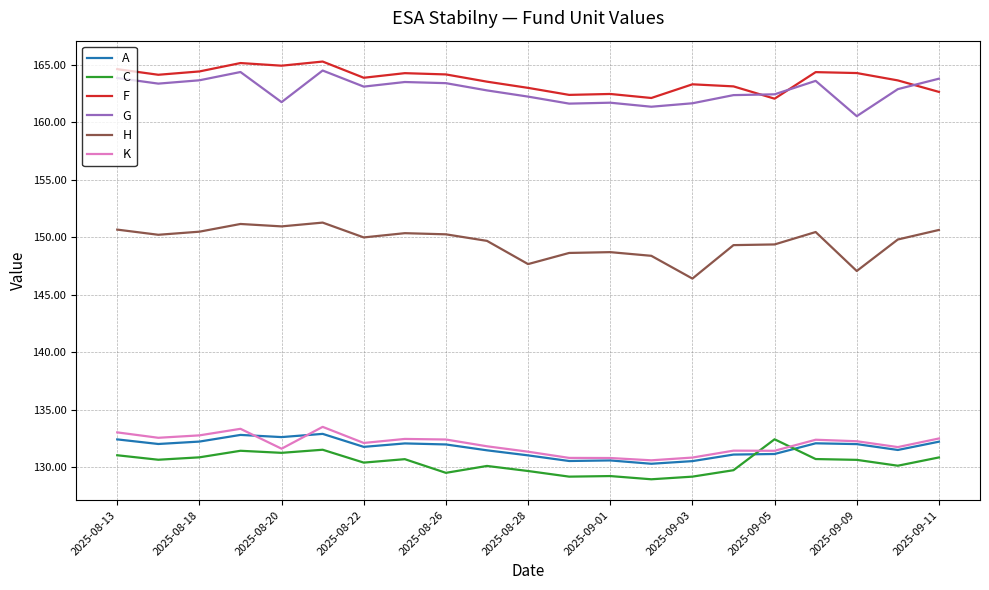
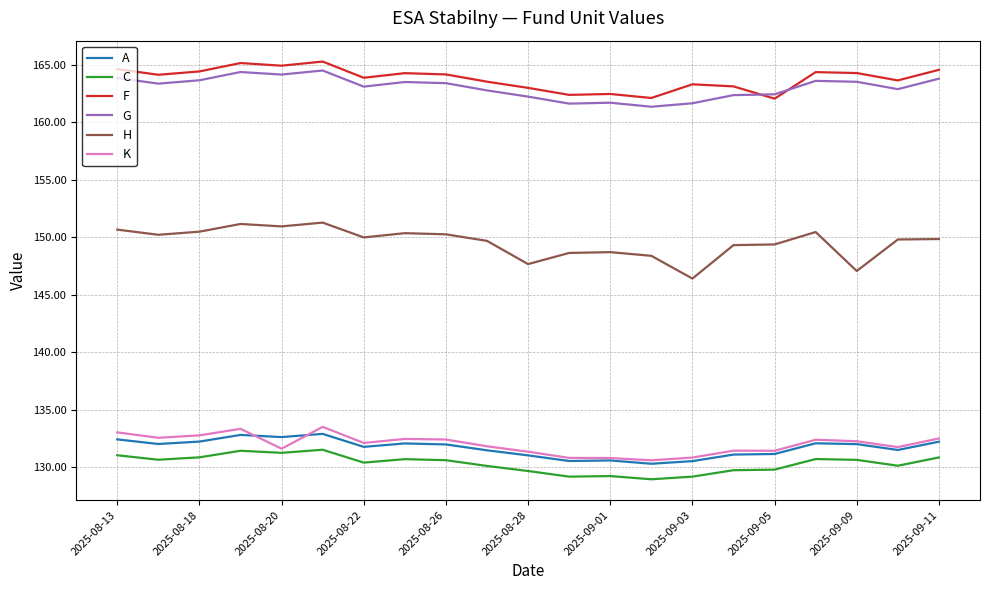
  {
    "A": {
      "2025-08-13": 132.4,
      "2025-08-18": 132.2,
      "2025-08-20": 132.6,
      "2025-08-22": 131.8,
      "2025-08-26": 132.0,
      "2025-08-28": 131.0,
      "2025-09-03": 130.5,
      "2025-09-05": 131.1,
      "2025-09-09": 132.0,
      "2025-09-11": 132.2
    },
    "C": {
      "2025-08-13": 131.0,
      "2025-08-18": 130.9,
      "2025-08-20": 131.2,
      "2025-08-22": 130.4,
-     "2025-08-26": 129.5,
+     "2025-08-26": 130.6,
      "2025-08-28": 129.7,
      "2025-09-01": 129.2,
      "2025-09-03": 129.2,
-     "2025-09-05": 132.4,
+     "2025-09-05": 129.8,
      "2025-09-09": 130.6,
      "2025-09-11": 130.8
    },
    "F": {
      "2025-08-18": 164.4,
      "2025-08-20": 164.9,
      "2025-08-22": 163.9,
      "2025-08-26": 164.2,
      "2025-08-28": 163.0,
      "2025-09-01": 162.5,
      "2025-09-03": 163.3,
      "2025-09-05": 162.1,
      "2025-09-09": 164.3,
-     "2025-09-11": 162.6
+     "2025-09-11": 164.6
    },
    "G": {
      "2025-08-18": 163.7,
-     "2025-08-20": 161.8,
+     "2025-08-20": 164.2,
      "2025-08-22": 163.1,
      "2025-08-26": 163.4,
      "2025-08-28": 162.2,
      "2025-09-01": 161.7,
      "2025-09-03": 161.7,
      "2025-09-05": 162.4,
-     "2025-09-09": 160.5,
+     "2025-09-09": 163.5,
      "2025-09-11": 163.8
    },
    "H": {
      "2025-08-13": 150.7,
      "2025-08-18": 150.5,
      "2025-08-20": 150.9,
      "2025-08-22": 150.0,
      "2025-08-26": 150.3,
      "2025-08-28": 147.7,
      "2025-09-01": 148.7,
      "2025-09-03": 146.4,
      "2025-09-05": 149.4,
      "2025-09-09": 147.1,
-     "2025-09-11": 150.6
+     "2025-09-11": 149.8
    },
    "K": {
      "2025-08-13": 133.0,
      "2025-08-18": 132.8,
      "2025-08-20": 131.6,
      "2025-08-22": 132.1,
      "2025-08-26": 132.4,
      "2025-08-28": 131.3,
      "2025-09-03": 130.8,
      "2025-09-05": 131.4,
      "2025-09-09": 132.3,
      "2025-09-11": 132.5
    }
  }
